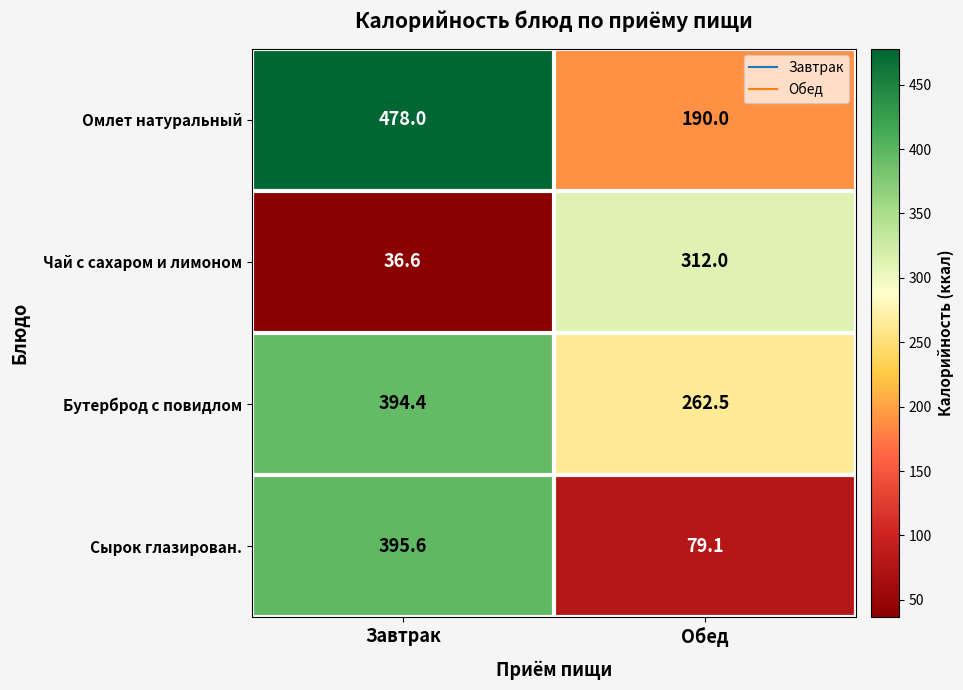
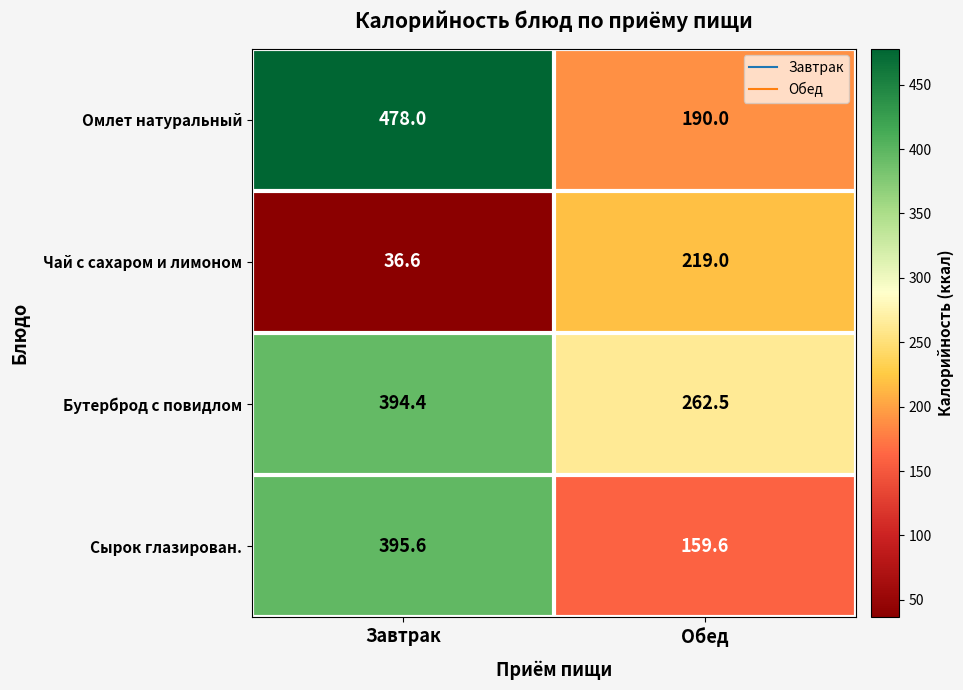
  {
    "Омлет натуральный": {
      "Завтрак": 478.0,
      "Обед": 190.0
    },
    "Чай с сахаром и лимоном": {
      "Завтрак": 36.6,
-     "Обед": 312.0
+     "Обед": 219.0
    },
    "Бутерброд с повидлом": {
      "Завтрак": 394.4,
      "Обед": 262.5
    },
    "Сырок глазирован.": {
      "Завтрак": 395.6,
-     "Обед": 79.1
+     "Обед": 159.6
    }
  }
